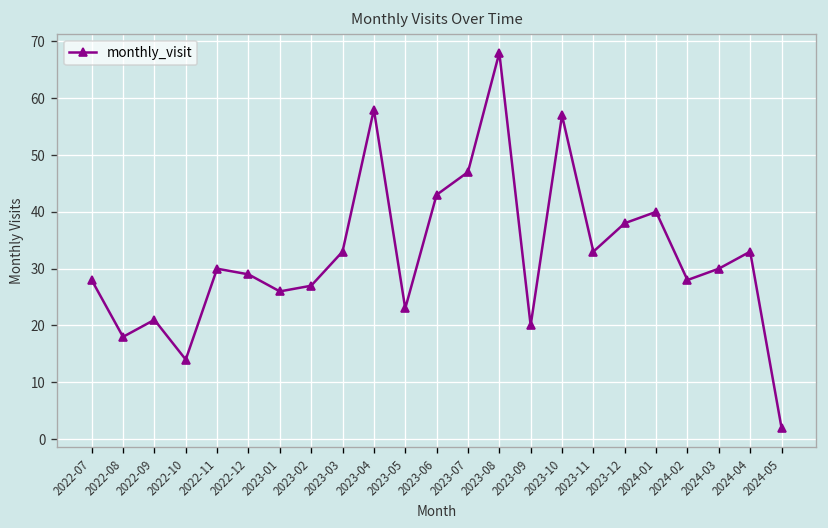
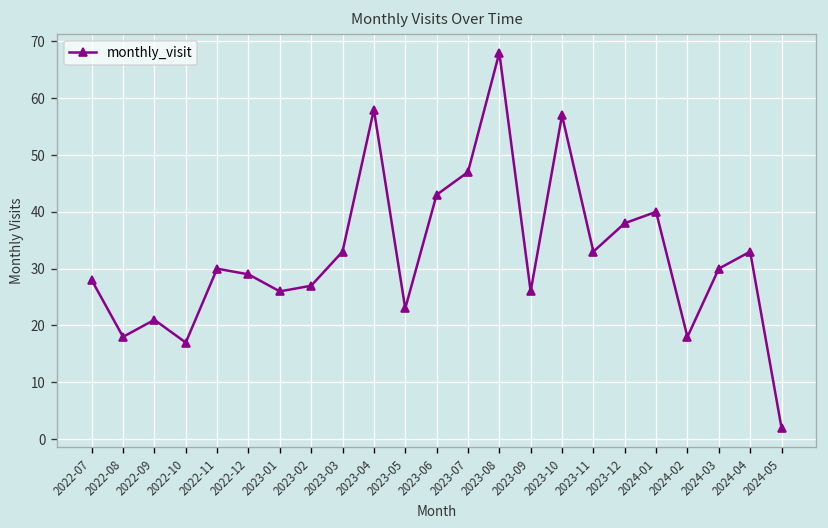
  {
    "2022-07": 28,
    "2022-08": 18,
    "2022-09": 21,
-   "2022-10": 14,
+   "2022-10": 17,
    "2022-11": 30,
    "2022-12": 29,
    "2023-01": 26,
    "2023-02": 27,
    "2023-03": 33,
    "2023-04": 58,
    "2023-05": 23,
    "2023-06": 43,
    "2023-07": 47,
    "2023-08": 68,
-   "2023-09": 20,
+   "2023-09": 26,
    "2023-10": 57,
    "2023-11": 33,
    "2023-12": 38,
    "2024-01": 40,
-   "2024-02": 28,
+   "2024-02": 18,
    "2024-03": 30,
    "2024-04": 33,
    "2024-05": 2
  }
